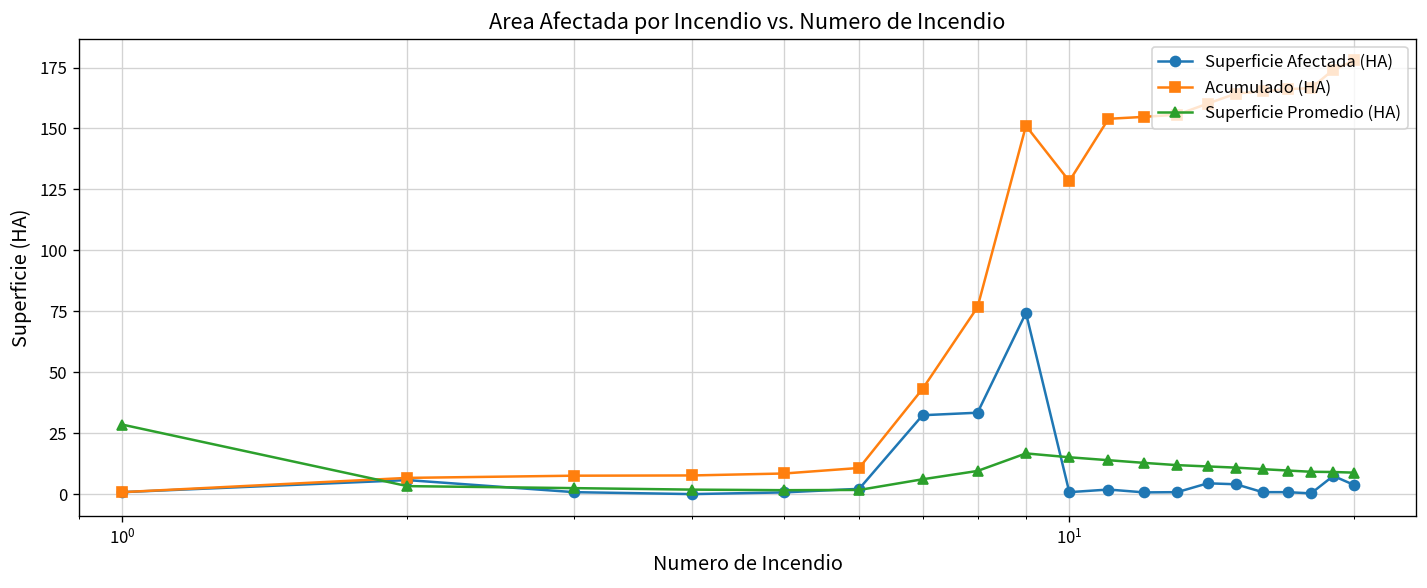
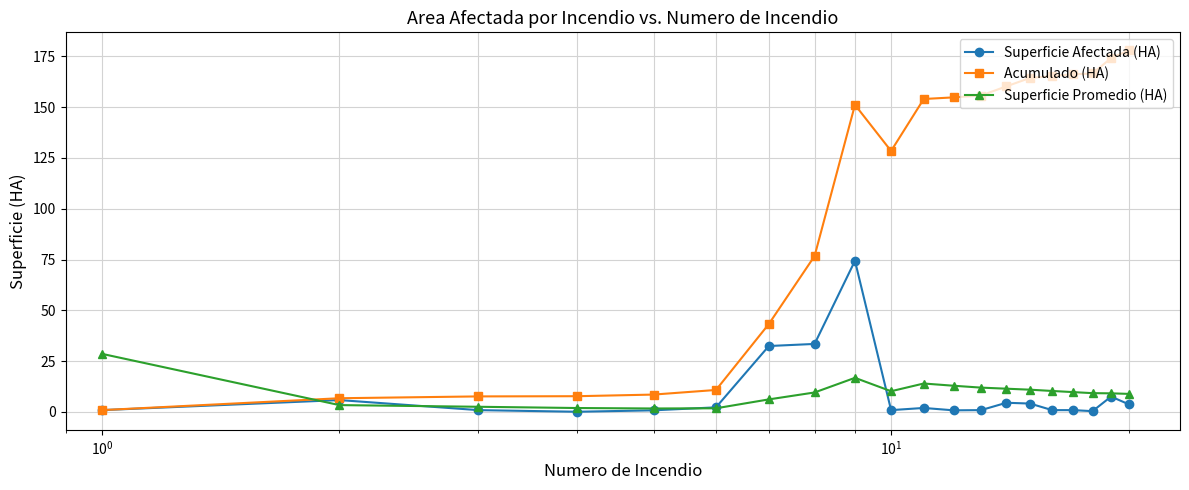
  {
    "Superficie Afectada (HA)": {
      "10^1": 1
    },
    "Acumulado (HA)": {
      "10^1": 128
    },
    "Superficie Promedio (HA)": {
      "10^0": 29,
-     "10^1": 15
+     "10^1": 10
    }
  }
